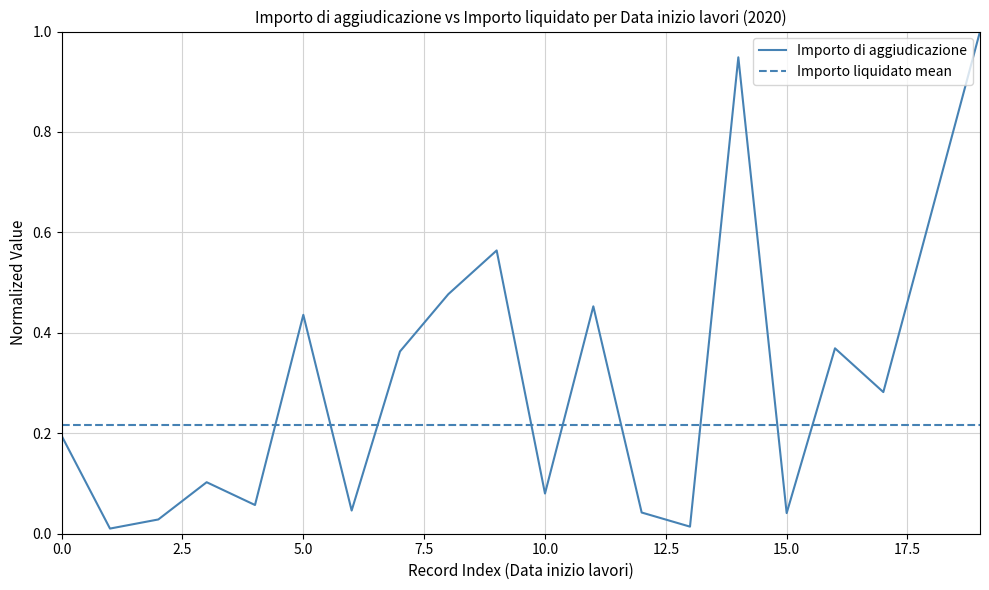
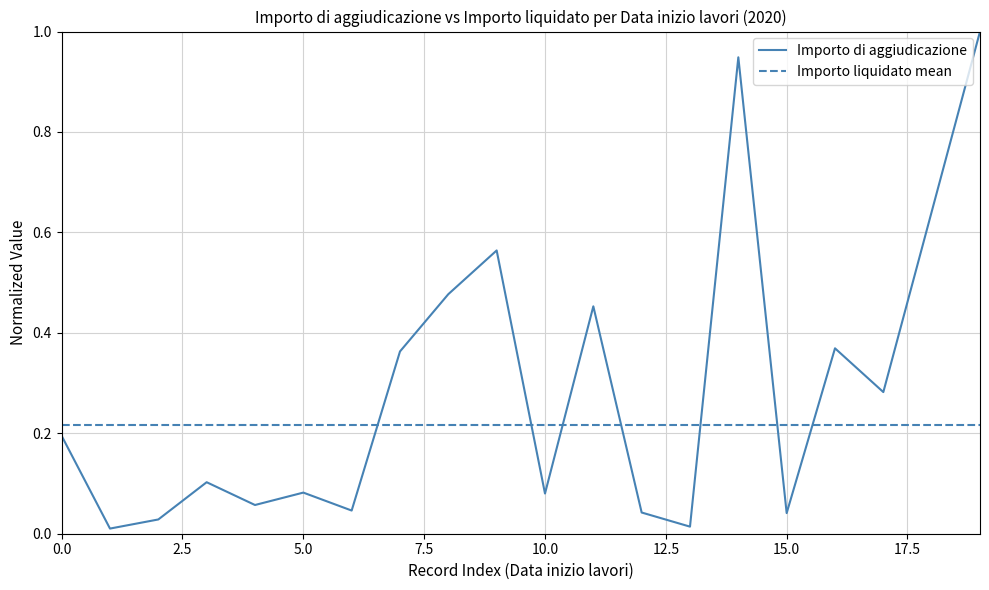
  {
    "0.0": 0.19,
-   "5.0": 0.44,
+   "5.0": 0.08,
    "10.0": 0.08,
    "15.0": 0.04
  }
